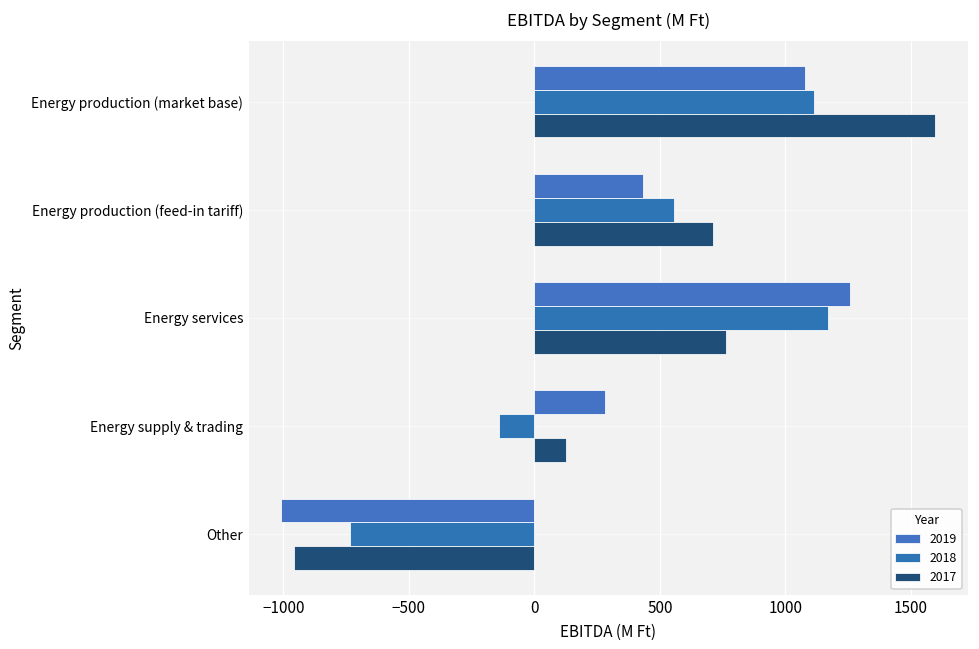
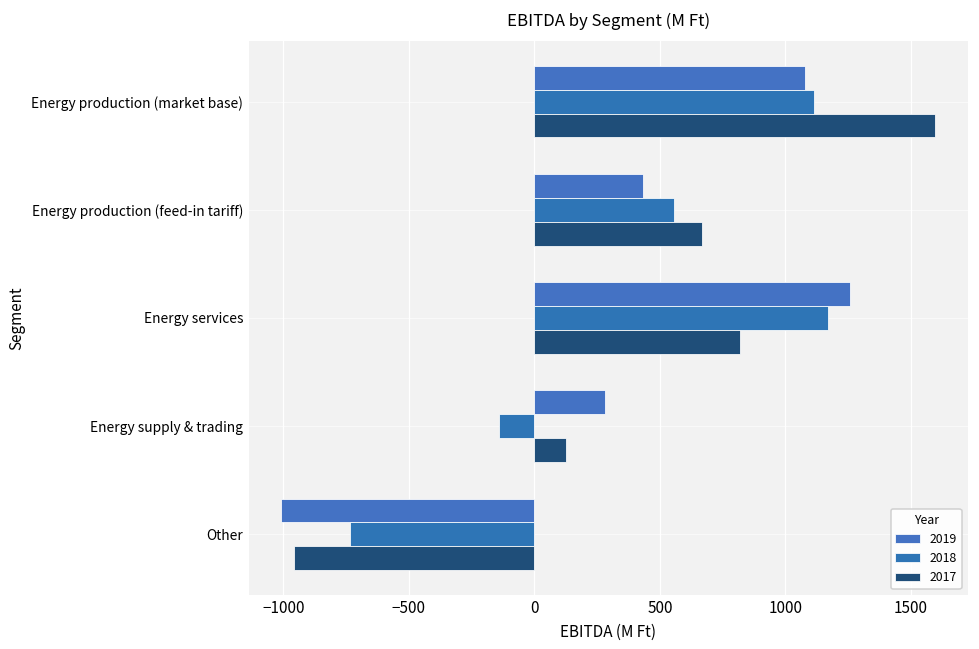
  {
    "2017": {
      "Energy production (market base)": 1600,
-     "Energy production (feed-in tariff)": 710,
-     "Energy services": 760,
+     "Energy production (feed-in tariff)": 670,
+     "Energy services": 820,
      "Energy supply & trading": 130,
      "Other": -960
    }
  }
